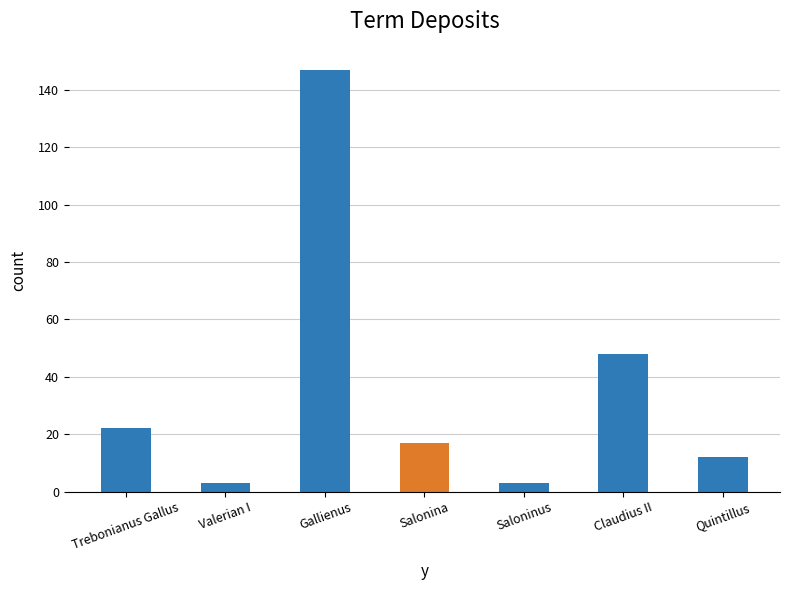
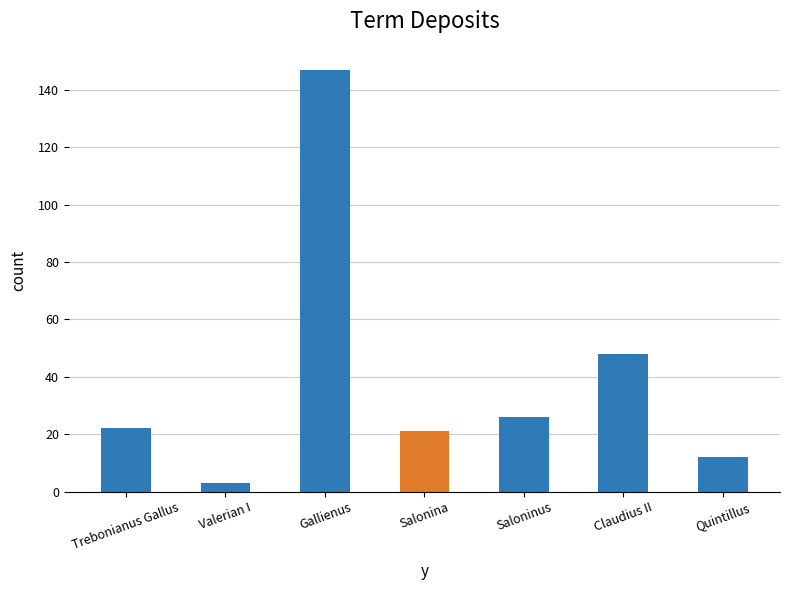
  {
    "Trebonianus Gallus": 22,
    "Valerian I": 3,
    "Gallienus": 147,
-   "Salonina": 17,
-   "Saloninus": 3,
+   "Salonina": 21,
+   "Saloninus": 26,
    "Claudius II": 48,
    "Quintillus": 12
  }
